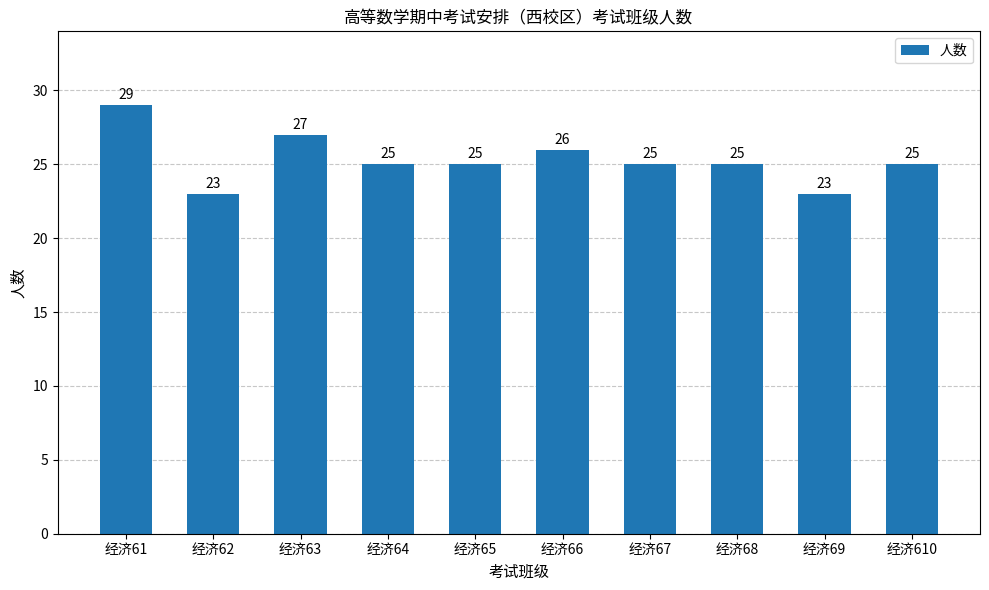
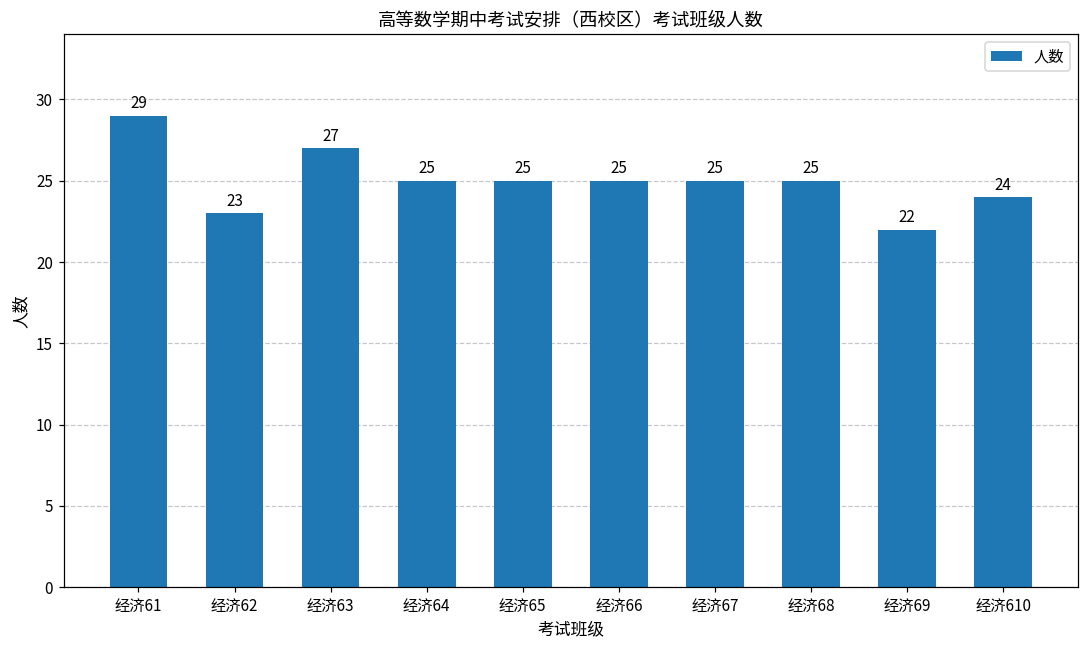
  {
    "经济61": 29,
    "经济62": 23,
    "经济63": 27,
    "经济64": 25,
    "经济65": 25,
-   "经济66": 26,
+   "经济66": 25,
    "经济67": 25,
    "经济68": 25,
-   "经济69": 23,
-   "经济610": 25
+   "经济69": 22,
+   "经济610": 24
  }
